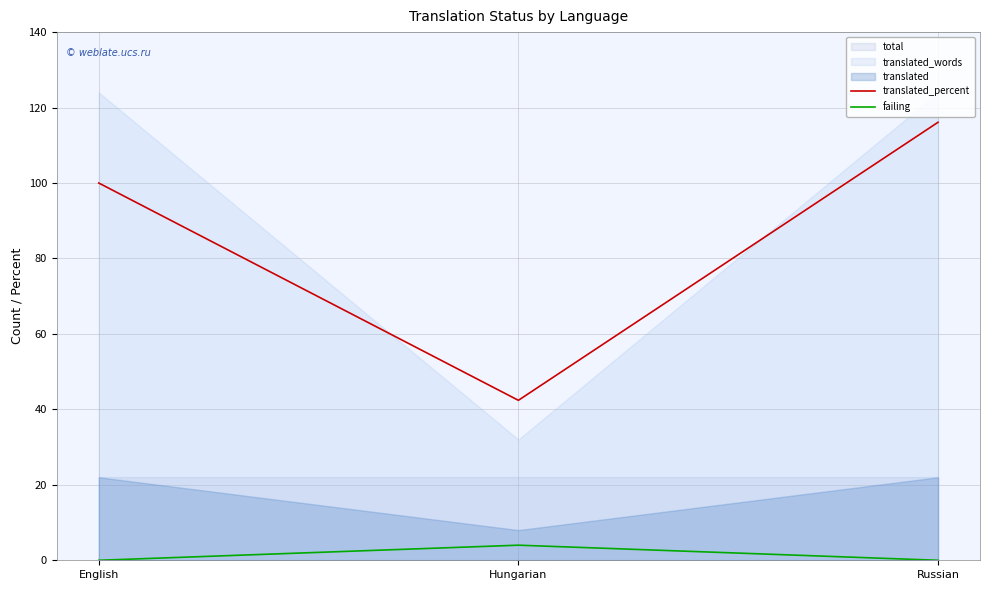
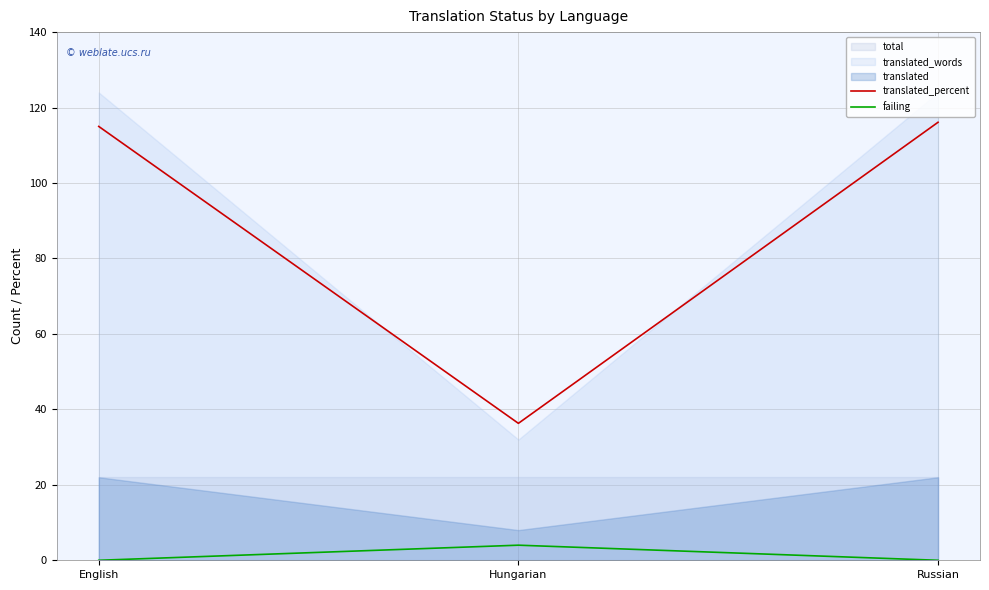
  {
    "translated_percent": {
-     "English": 100,
-     "Hungarian": 42,
+     "English": 115,
+     "Hungarian": 36,
      "Russian": 116
    },
    "failing": {
      "English": 0,
      "Hungarian": 4,
      "Russian": 0
    }
  }
